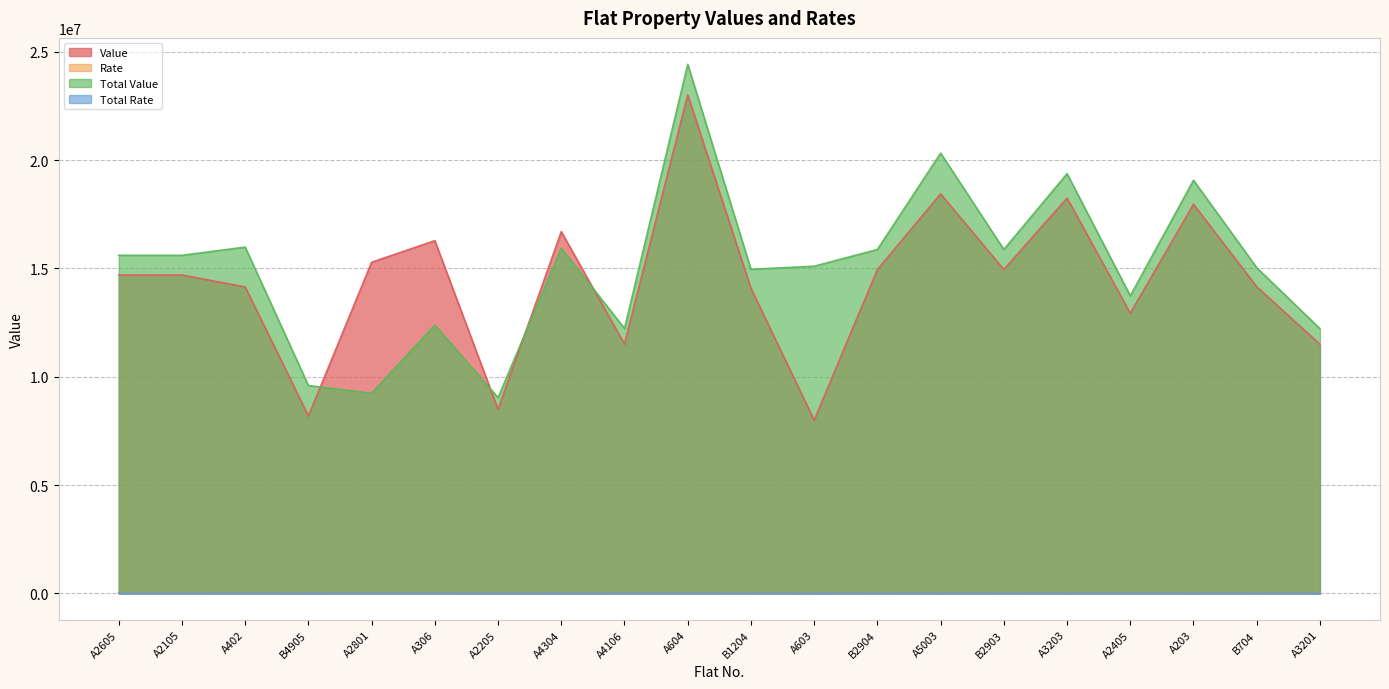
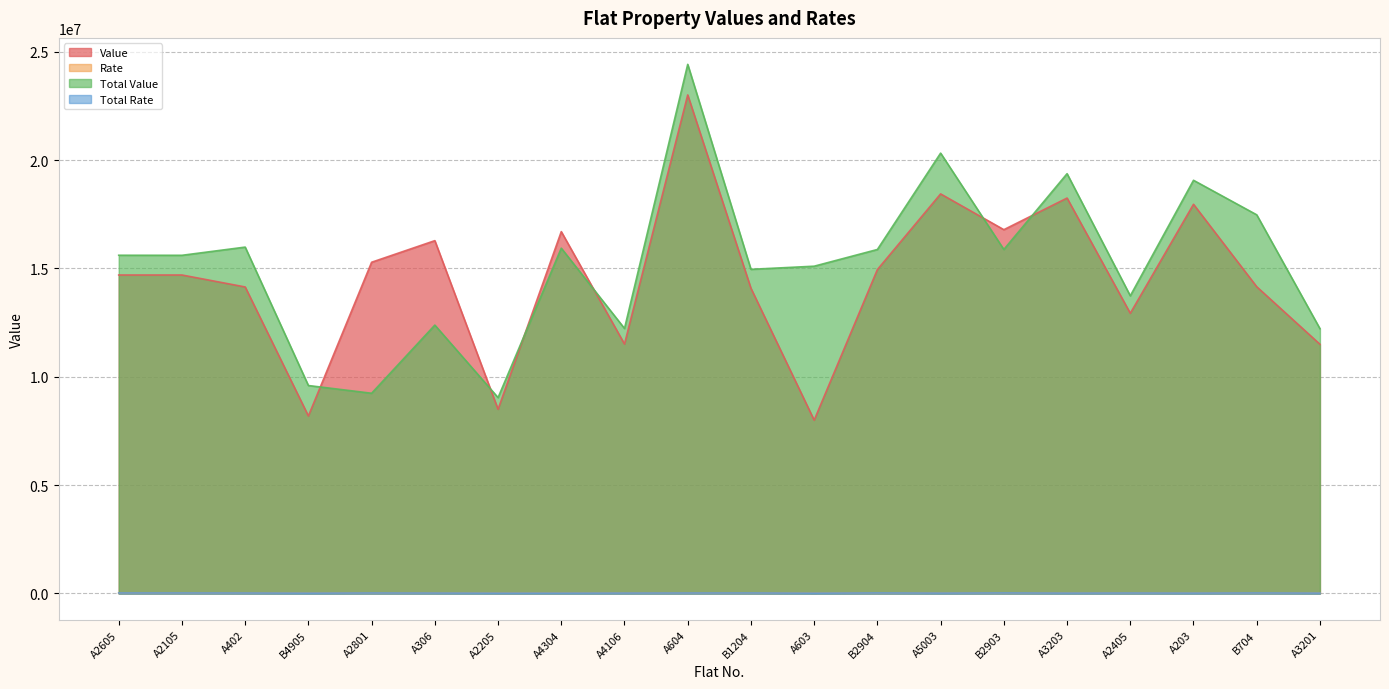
  {
    "Value": {
      "A2605": 14700000,
      "A2105": 14700000,
      "A402": 14100000,
      "B4905": 8200000,
      "A2801": 15300000,
      "A306": 16300000,
      "A2205": 8500000,
      "A4304": 16700000,
      "A4106": 11500000,
      "A604": 23000000,
      "B1204": 14100000,
      "A603": 8000000,
      "B2904": 14900000,
      "A5003": 18400000,
-     "B2903": 14900000,
+     "B2903": 16800000,
      "A3203": 18200000,
      "A2405": 12900000,
      "A203": 18000000,
      "B704": 14200000,
      "A3201": 11500000
    },
    "Total Rate": {
      "A2605": 0,
      "A2105": 0,
      "A402": 0,
      "B4905": 0,
      "A2801": 0,
      "A306": 0,
      "A2205": 0,
      "A4304": 0,
      "A4106": 0,
      "A604": 0,
      "B1204": 0,
      "A603": 0,
      "B2904": 0,
      "A5003": 0,
      "B2903": 0,
      "A3203": 0,
      "A2405": 0,
      "A203": 0,
      "B704": 0,
      "A3201": 0
    },
    "Total Value": {
      "A2605": 15600000,
      "A2105": 15600000,
      "A402": 16000000,
      "B4905": 9600000,
      "A2801": 9200000,
      "A306": 12400000,
      "A2205": 9000000,
      "A4304": 15900000,
      "A4106": 12200000,
      "A604": 24400000,
      "B1204": 15000000,
      "A603": 15100000,
      "B2904": 15900000,
      "A5003": 20300000,
      "B2903": 15900000,
      "A3203": 19400000,
      "A2405": 13700000,
      "A203": 19100000,
-     "B704": 15000000,
+     "B704": 17500000,
      "A3201": 12200000
    }
  }
